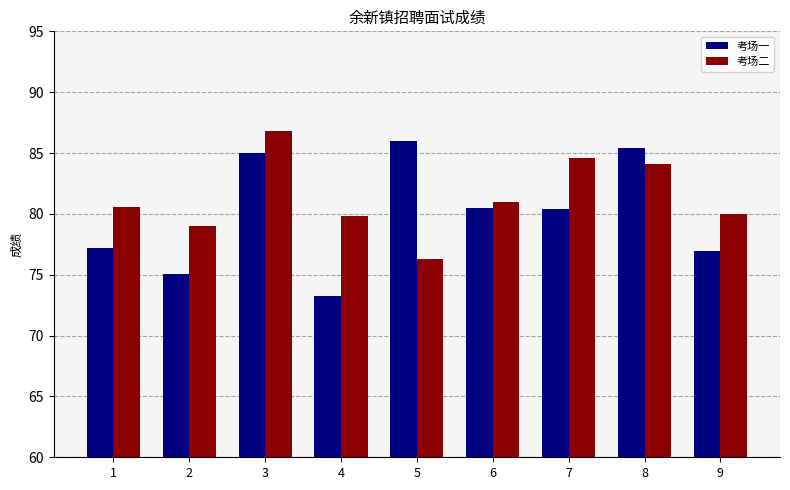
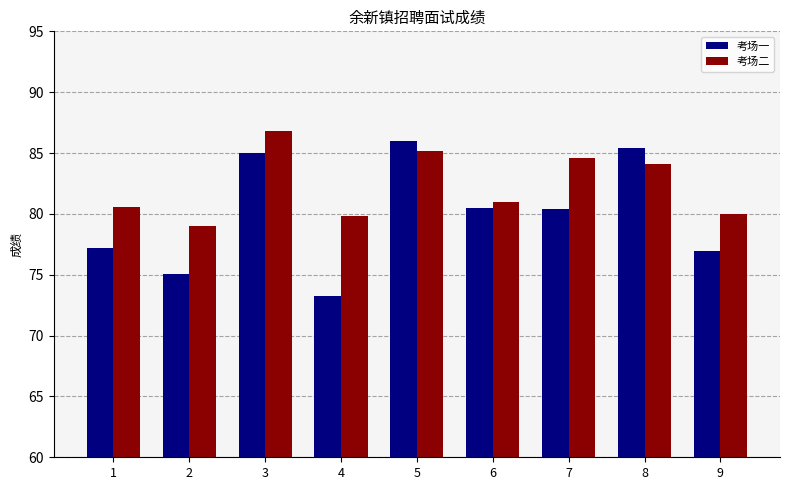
  {
    "考场一": {
      "1": 77.2,
      "2": 75.1,
      "3": 85.0,
      "4": 73.2,
      "5": 86.0,
      "6": 80.5,
      "7": 80.4,
      "8": 85.4,
      "9": 77.0
    },
    "考场二": {
      "1": 80.6,
      "2": 79.0,
      "3": 86.8,
      "4": 79.8,
-     "5": 76.3,
+     "5": 85.2,
      "6": 81.0,
      "7": 84.6,
      "8": 84.1,
      "9": 80.0
    }
  }
